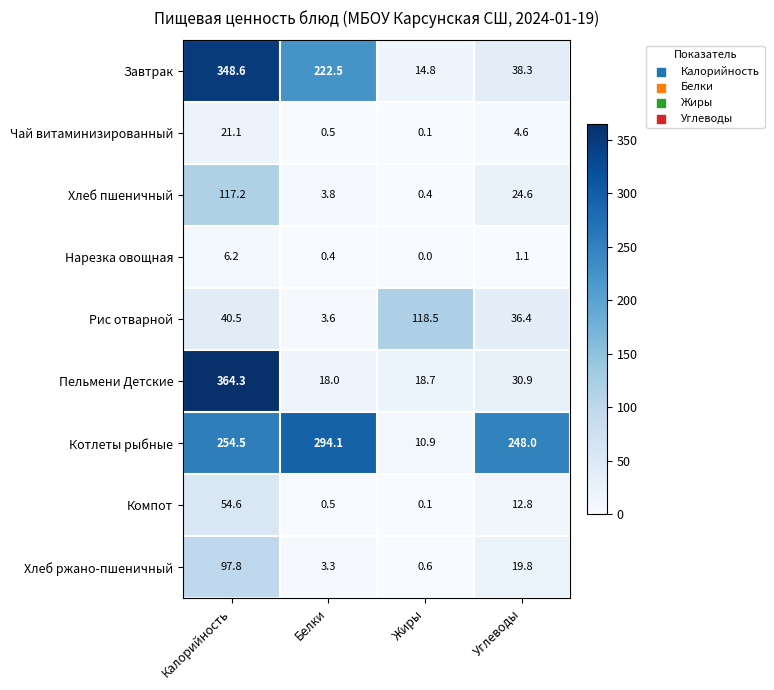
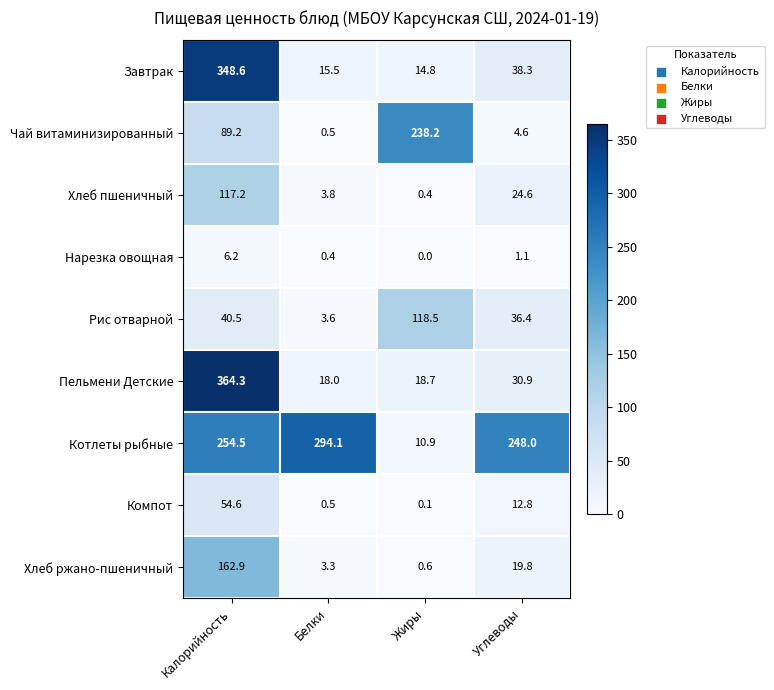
  {
    "Завтрак": {
      "Калорийность": 348.6,
-     "Белки": 222.5,
+     "Белки": 15.5,
      "Жиры": 14.8,
      "Углеводы": 38.3
    },
    "Чай витаминизированный": {
-     "Калорийность": 21.1,
+     "Калорийность": 89.2,
      "Белки": 0.5,
-     "Жиры": 0.1,
+     "Жиры": 238.2,
      "Углеводы": 4.6
    },
    "Хлеб пшеничный": {
      "Калорийность": 117.2,
      "Белки": 3.8,
      "Жиры": 0.4,
      "Углеводы": 24.6
    },
    "Нарезка овощная": {
      "Калорийность": 6.2,
      "Белки": 0.4,
      "Жиры": 0.0,
      "Углеводы": 1.1
    },
    "Рис отварной": {
      "Калорийность": 40.5,
      "Белки": 3.6,
      "Жиры": 118.5,
      "Углеводы": 36.4
    },
    "Пельмени Детские": {
      "Калорийность": 364.3,
      "Белки": 18.0,
      "Жиры": 18.7,
      "Углеводы": 30.9
    },
    "Котлеты рыбные": {
      "Калорийность": 254.5,
      "Белки": 294.1,
      "Жиры": 10.9,
      "Углеводы": 248.0
    },
    "Компот": {
      "Калорийность": 54.6,
      "Белки": 0.5,
      "Жиры": 0.1,
      "Углеводы": 12.8
    },
    "Хлеб ржано-пшеничный": {
-     "Калорийность": 97.8,
+     "Калорийность": 162.9,
      "Белки": 3.3,
      "Жиры": 0.6,
      "Углеводы": 19.8
    }
  }
